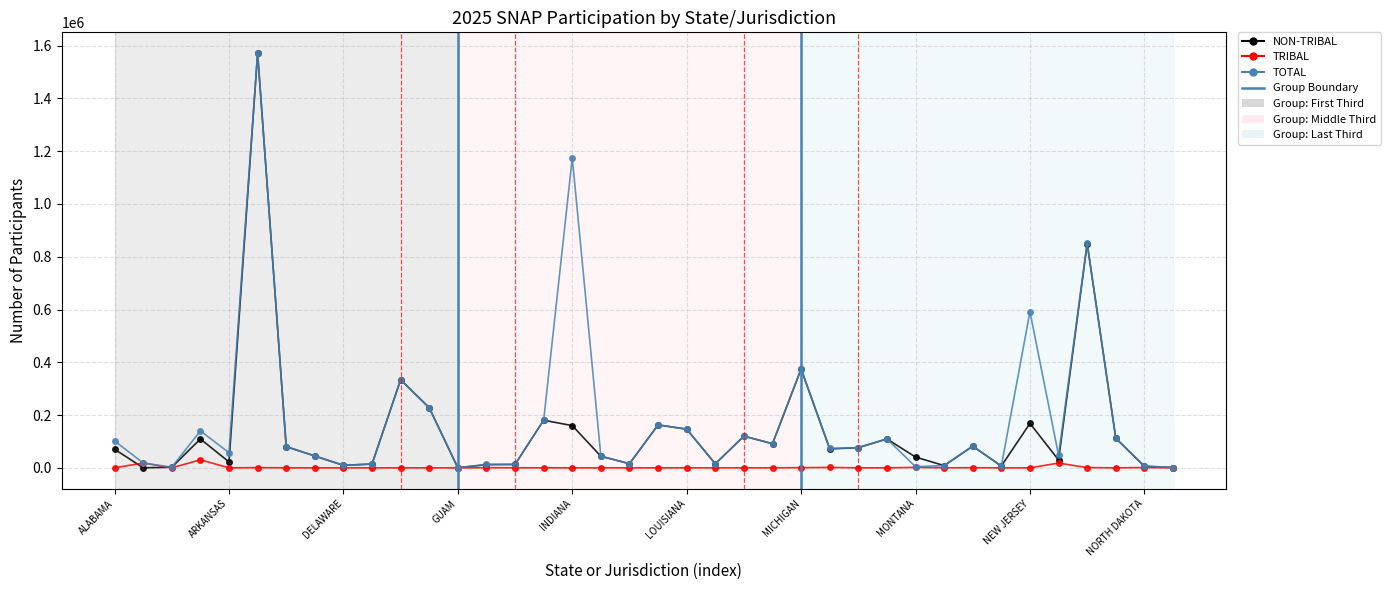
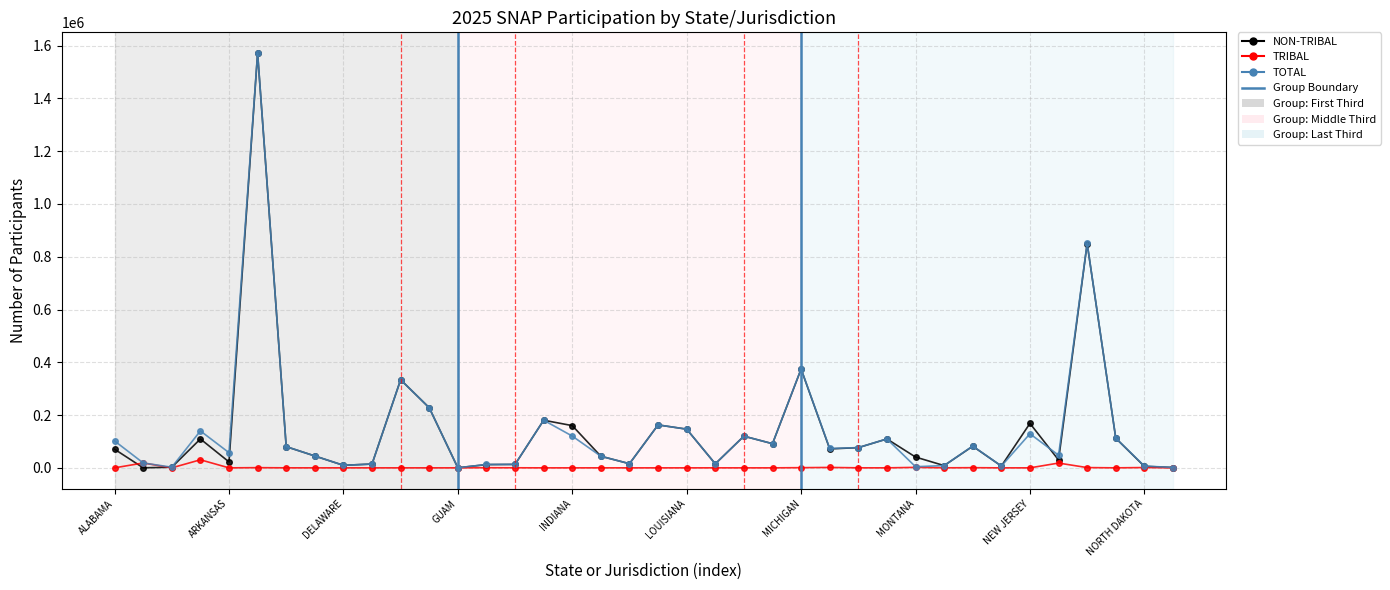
  {
    "NON-TRIBAL": {
      "ALABAMA": 70000,
      "ARKANSAS": 20000,
      "INDIANA": 160000,
      "MONTANA": 40000,
      "NEW JERSEY": 170000
    },
    "TRIBAL": {
      "ALABAMA": 0,
      "ARKANSAS": 0,
      "DELAWARE": 0,
      "INDIANA": 0,
      "LOUISIANA": 0,
      "MICHIGAN": 0,
      "NEW JERSEY": 0
    },
    "TOTAL": {
      "ALABAMA": 100000,
      "ARKANSAS": 60000,
-     "INDIANA": 1170000,
-     "NEW JERSEY": 590000
+     "INDIANA": 120000,
+     "NEW JERSEY": 130000
    }
  }
